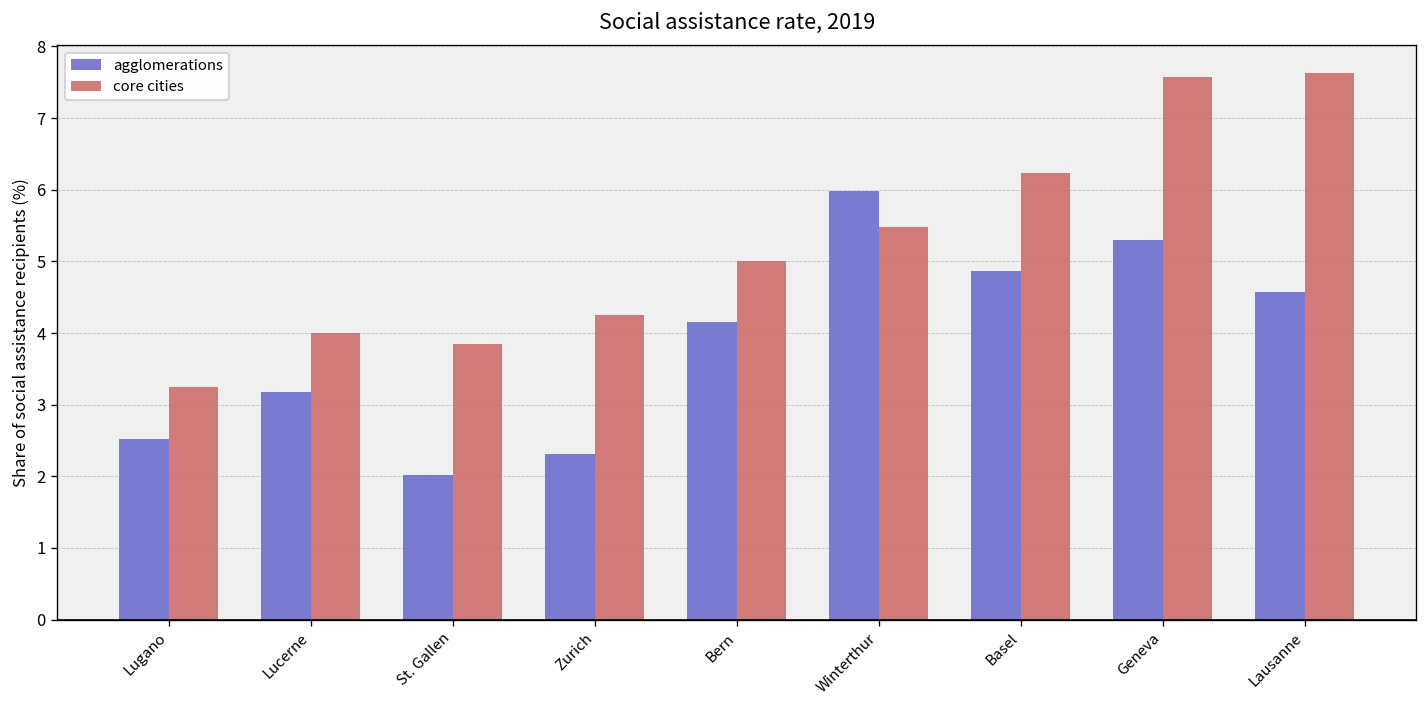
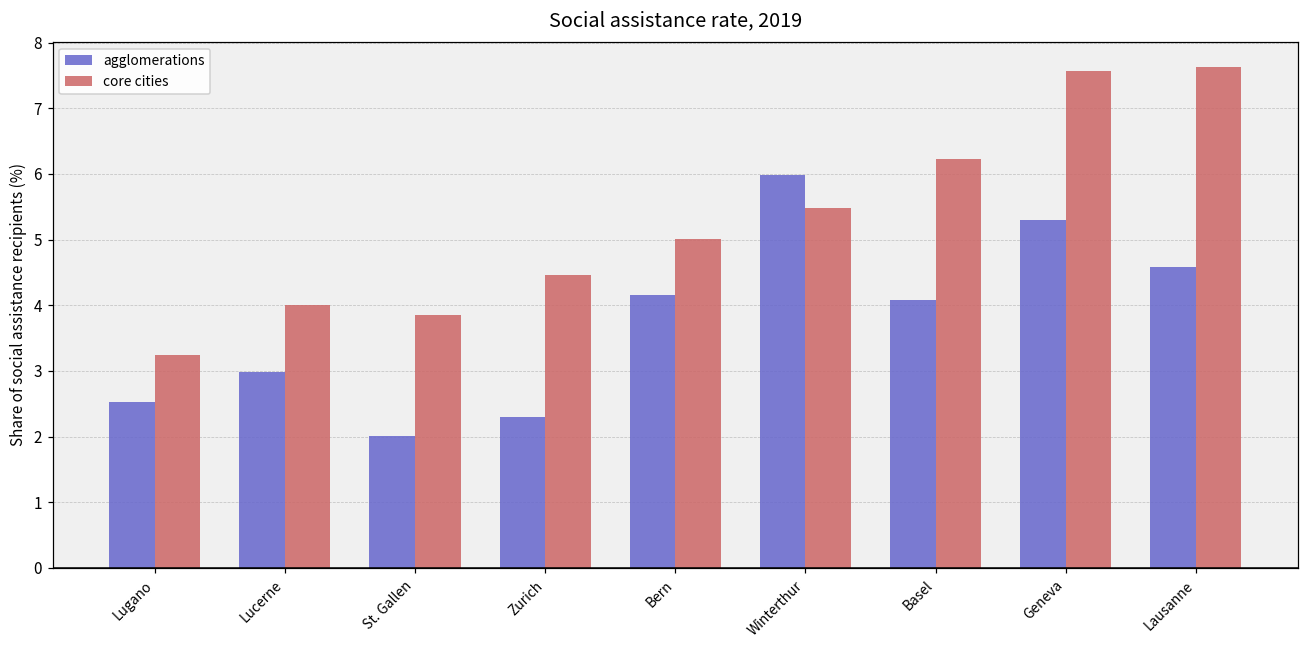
  {
    "agglomerations": {
      "Lugano": 2.5,
-     "Lucerne": 3.2,
+     "Lucerne": 3.0,
      "St. Gallen": 2.0,
      "Zurich": 2.3,
      "Bern": 4.2,
      "Winterthur": 6.0,
-     "Basel": 4.9,
+     "Basel": 4.1,
      "Geneva": 5.3,
      "Lausanne": 4.6
    },
    "core cities": {
      "Lugano": 3.2,
      "Lucerne": 4.0,
      "St. Gallen": 3.9,
-     "Zurich": 4.3,
+     "Zurich": 4.5,
      "Bern": 5.0,
      "Winterthur": 5.5,
      "Basel": 6.2,
      "Geneva": 7.6,
      "Lausanne": 7.6
    }
  }
